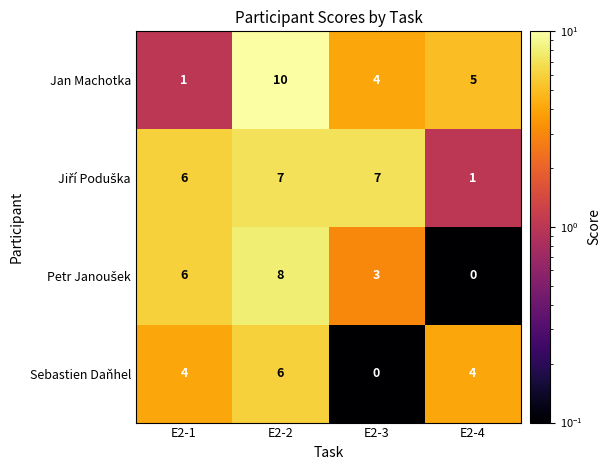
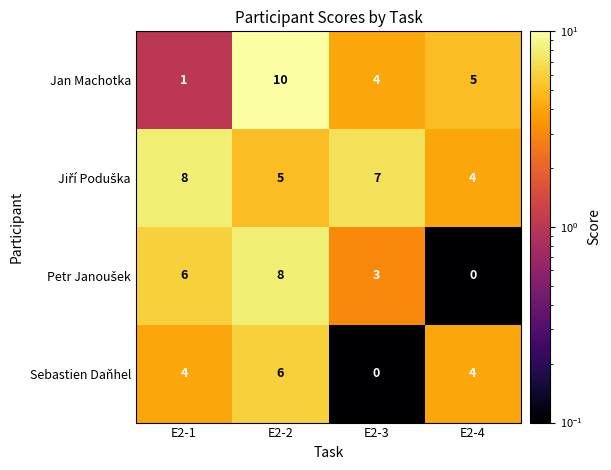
  {
    "Jan Machotka": {
      "E2-1": 1,
      "E2-2": 10,
      "E2-3": 4,
      "E2-4": 5
    },
    "Jiří Poduška": {
-     "E2-1": 6,
-     "E2-2": 7,
+     "E2-1": 8,
+     "E2-2": 5,
      "E2-3": 7,
-     "E2-4": 1
+     "E2-4": 4
    },
    "Petr Janoušek": {
      "E2-1": 6,
      "E2-2": 8,
      "E2-3": 3,
      "E2-4": 0
    },
    "Sebastien Daňhel": {
      "E2-1": 4,
      "E2-2": 6,
      "E2-3": 0,
      "E2-4": 4
    }
  }
